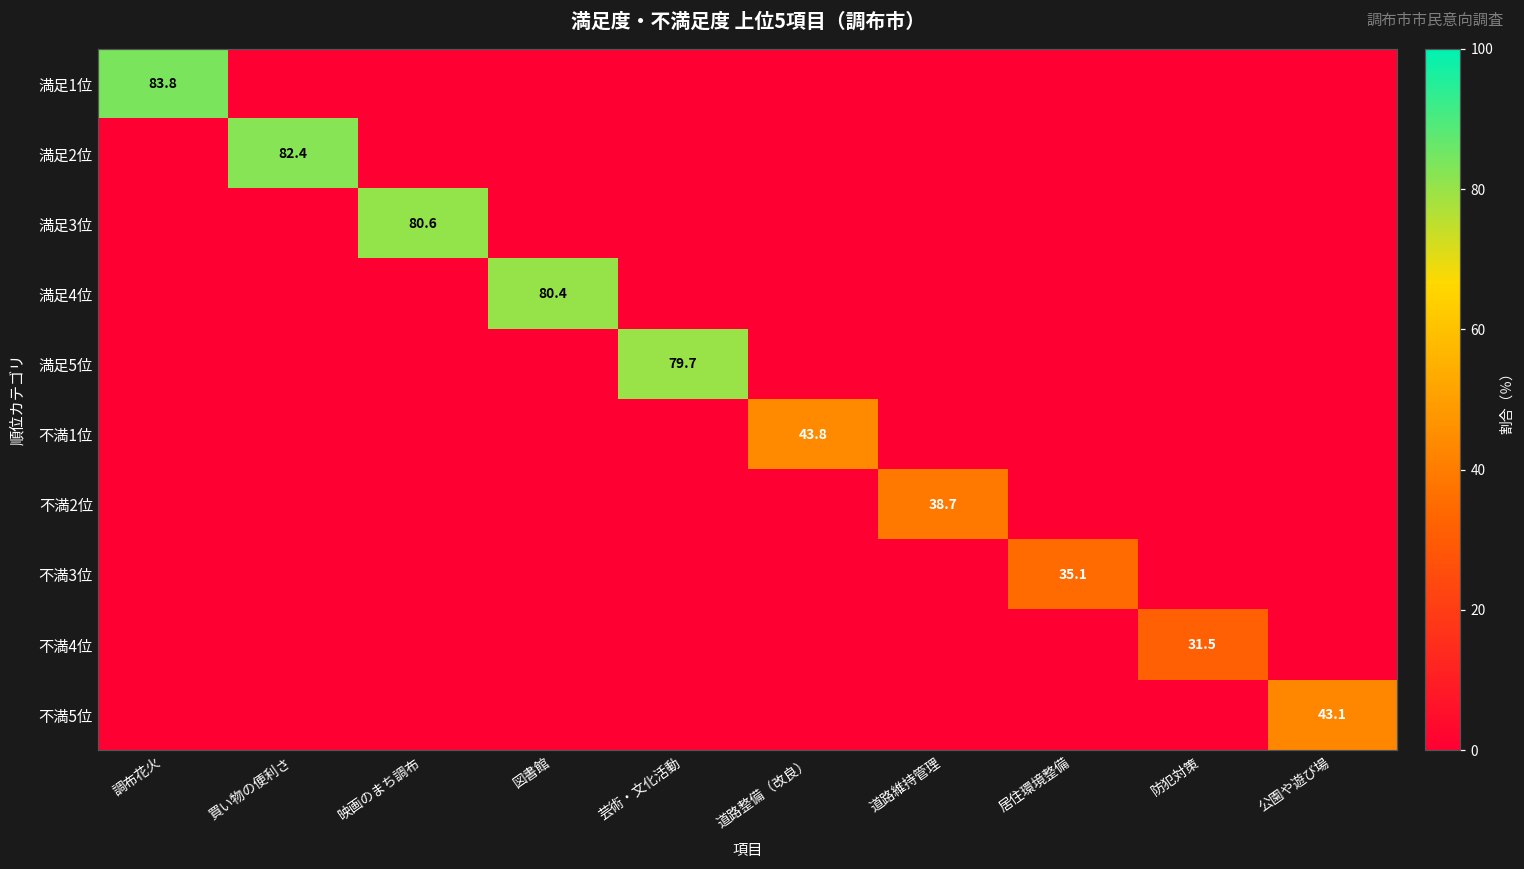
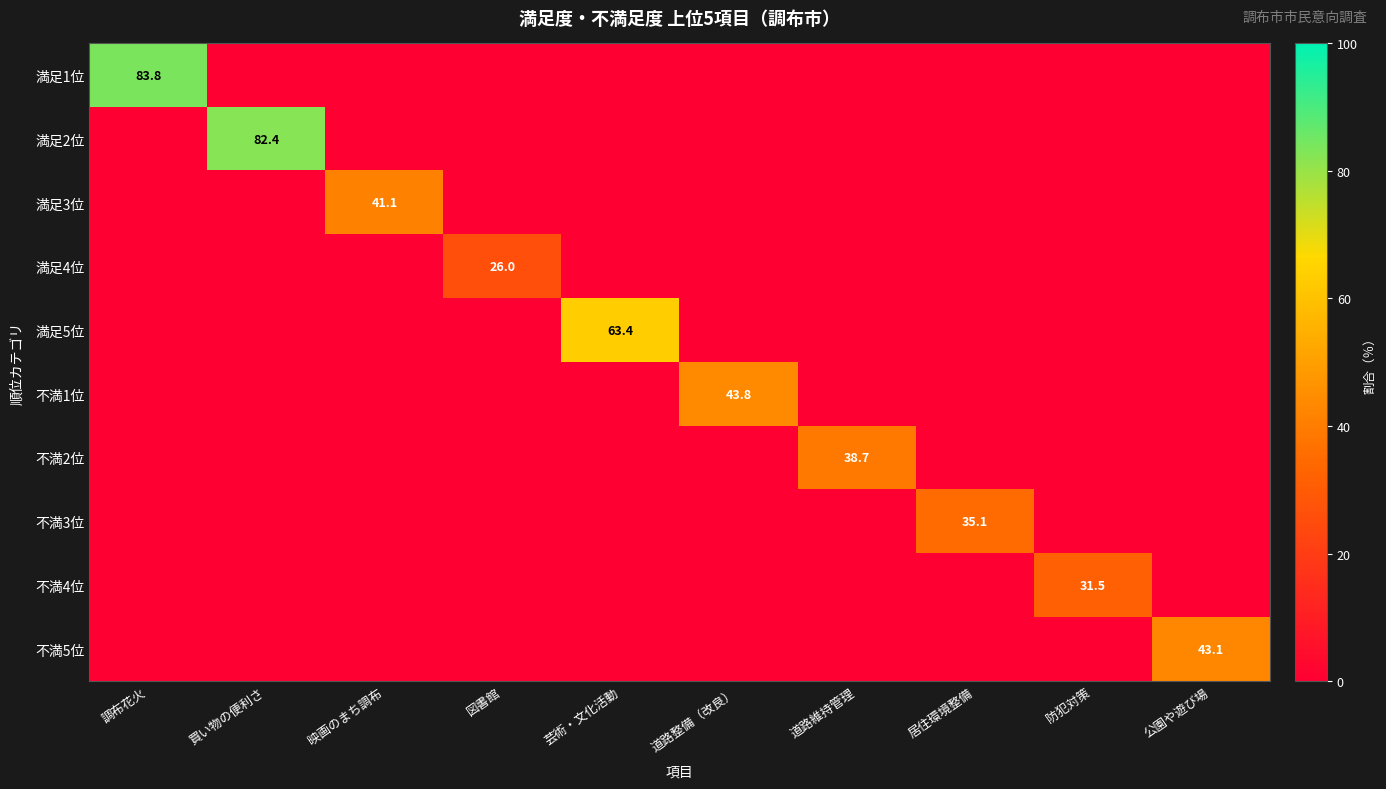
  {
    "満足1位": {
      "調布花火": 83.8
    },
    "満足2位": {
      "買い物の便利さ": 82.4
    },
    "満足3位": {
-     "映画のまち調布": 80.6
+     "映画のまち調布": 41.1
    },
    "満足4位": {
-     "図書館": 80.4
+     "図書館": 26.0
    },
    "満足5位": {
-     "芸術・文化活動": 79.7
+     "芸術・文化活動": 63.4
    },
    "不満1位": {
      "道路整備（改良）": 43.8
    },
    "不満2位": {
      "道路維持管理": 38.7
    },
    "不満3位": {
      "居住環境整備": 35.1
    },
    "不満4位": {
      "防犯対策": 31.5
    },
    "不満5位": {
      "公園や遊び場": 43.1
    }
  }
